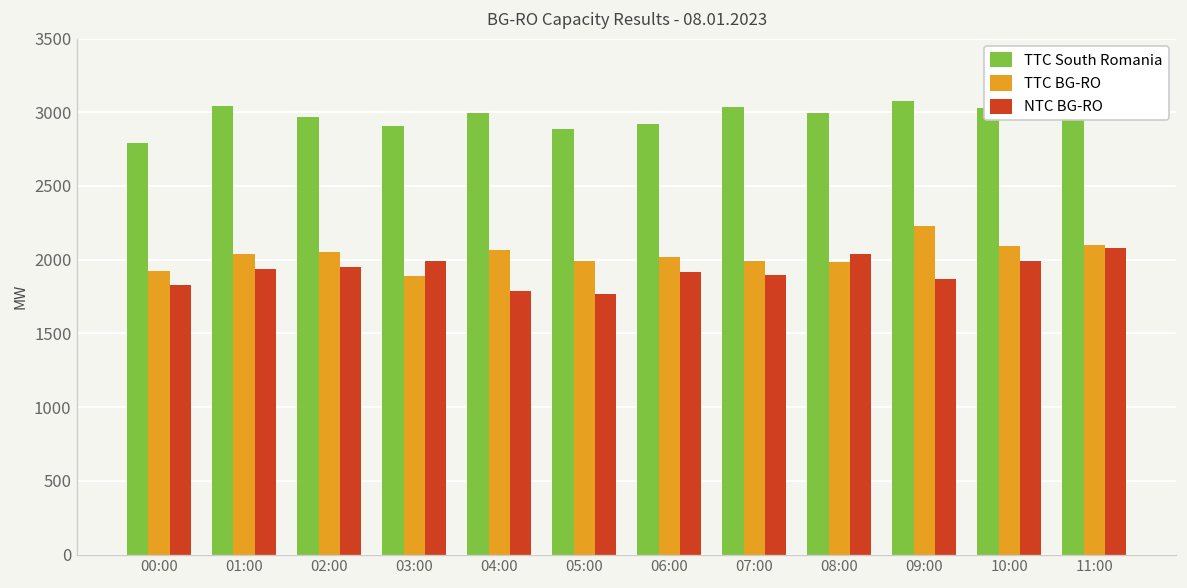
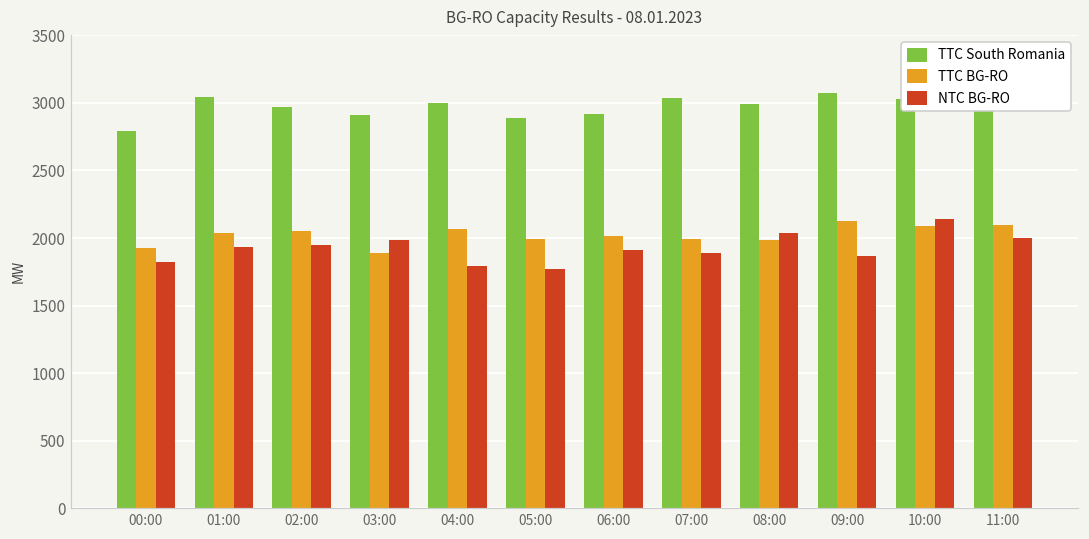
  {
    "TTC South Romania": {
      "00:00": 2790,
      "01:00": 3050,
      "02:00": 2970,
      "03:00": 2910,
      "04:00": 3000,
      "05:00": 2890,
      "06:00": 2920,
      "07:00": 3040,
      "08:00": 2990,
      "09:00": 3080
    },
    "TTC BG-RO": {
      "00:00": 1930,
      "01:00": 2040,
      "02:00": 2050,
      "03:00": 1890,
      "04:00": 2070,
      "05:00": 1990,
      "06:00": 2020,
      "07:00": 1990,
      "08:00": 1990,
-     "09:00": 2230,
+     "09:00": 2120,
      "10:00": 2090,
      "11:00": 2100
    },
    "NTC BG-RO": {
      "00:00": 1830,
      "01:00": 1940,
      "02:00": 1950,
      "03:00": 1990,
      "04:00": 1790,
      "05:00": 1770,
      "06:00": 1920,
      "07:00": 1890,
      "08:00": 2040,
      "09:00": 1870,
-     "10:00": 1990,
-     "11:00": 2080
+     "10:00": 2140,
+     "11:00": 2000
    }
  }
